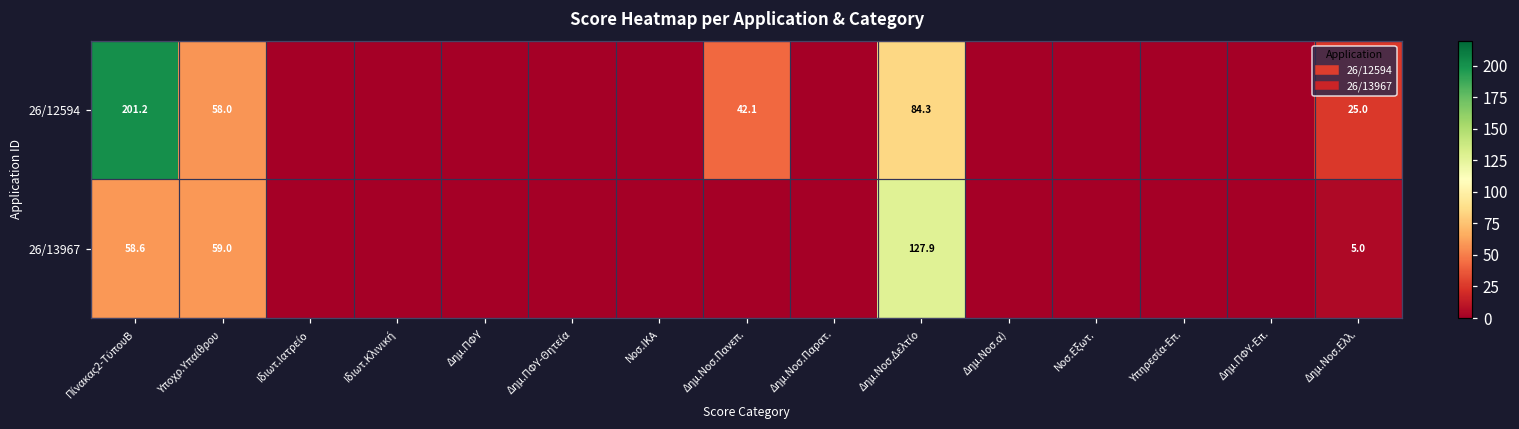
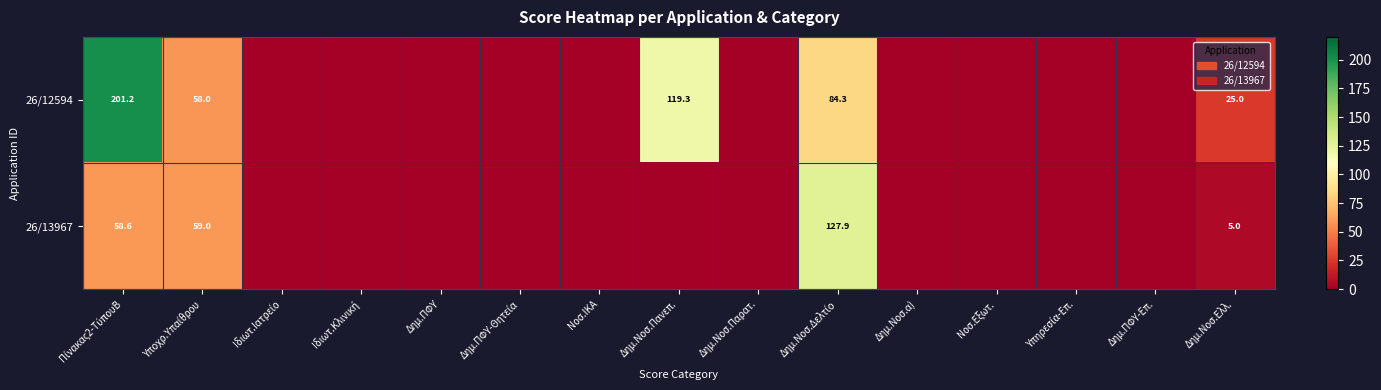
  {
    "26/12594": {
      "Πίνακας2-ΤύπουΒ": 201.2,
      "Υποχρ.Υπαίθρου": 58.0,
-     "Δημ.Νοσ.Πανεπ.": 42.1,
+     "Δημ.Νοσ.Πανεπ.": 119.3,
      "Δημ.Νοσ.Δελτίο": 84.3,
      "Δημ.Νοσ.Ελλ.": 25.0
    },
    "26/13967": {
      "Πίνακας2-ΤύπουΒ": 58.6,
      "Υποχρ.Υπαίθρου": 59.0,
      "Δημ.Νοσ.Δελτίο": 127.9,
      "Δημ.Νοσ.Ελλ.": 5.0
    }
  }
